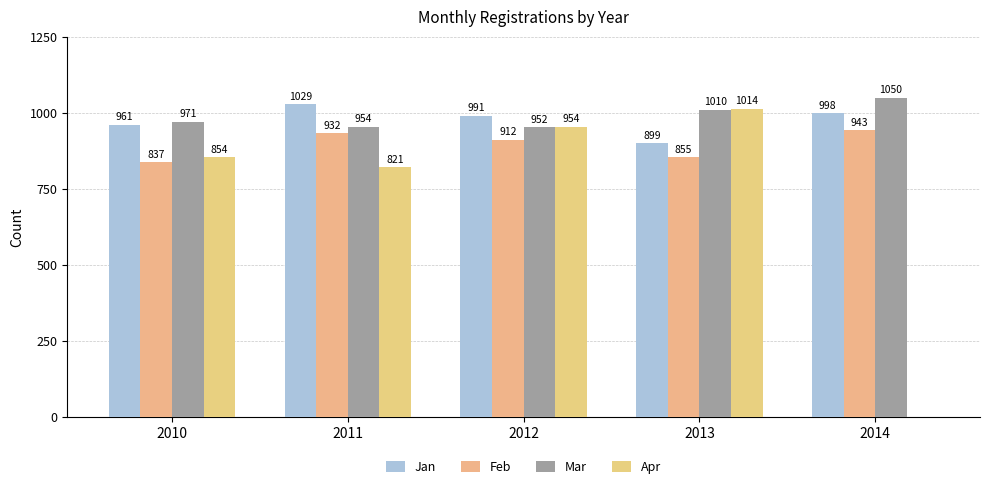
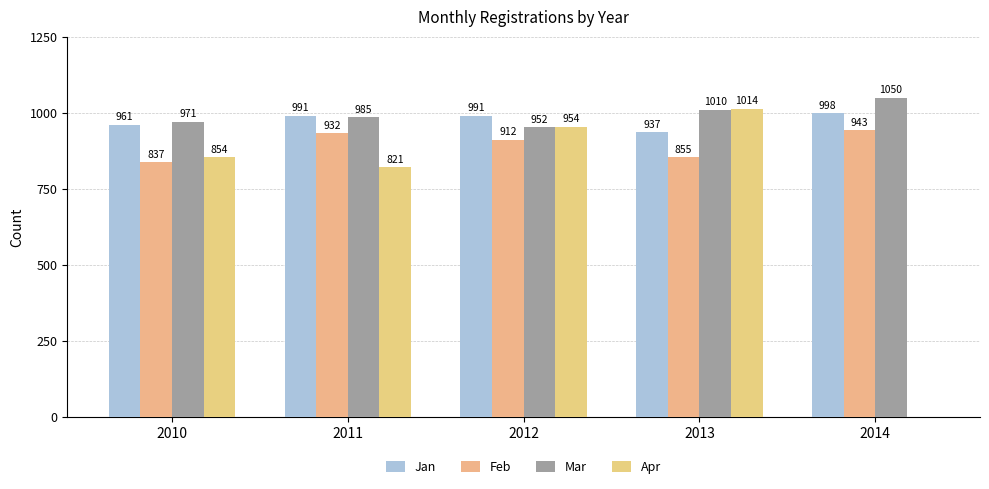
  {
    "Jan": {
      "2010": 961,
-     "2011": 1029,
+     "2011": 991,
      "2012": 991,
-     "2013": 899,
+     "2013": 937,
      "2014": 998
    },
    "Mar": {
      "2010": 971,
-     "2011": 954,
+     "2011": 985,
      "2012": 952,
      "2013": 1010,
      "2014": 1050
    }
  }
